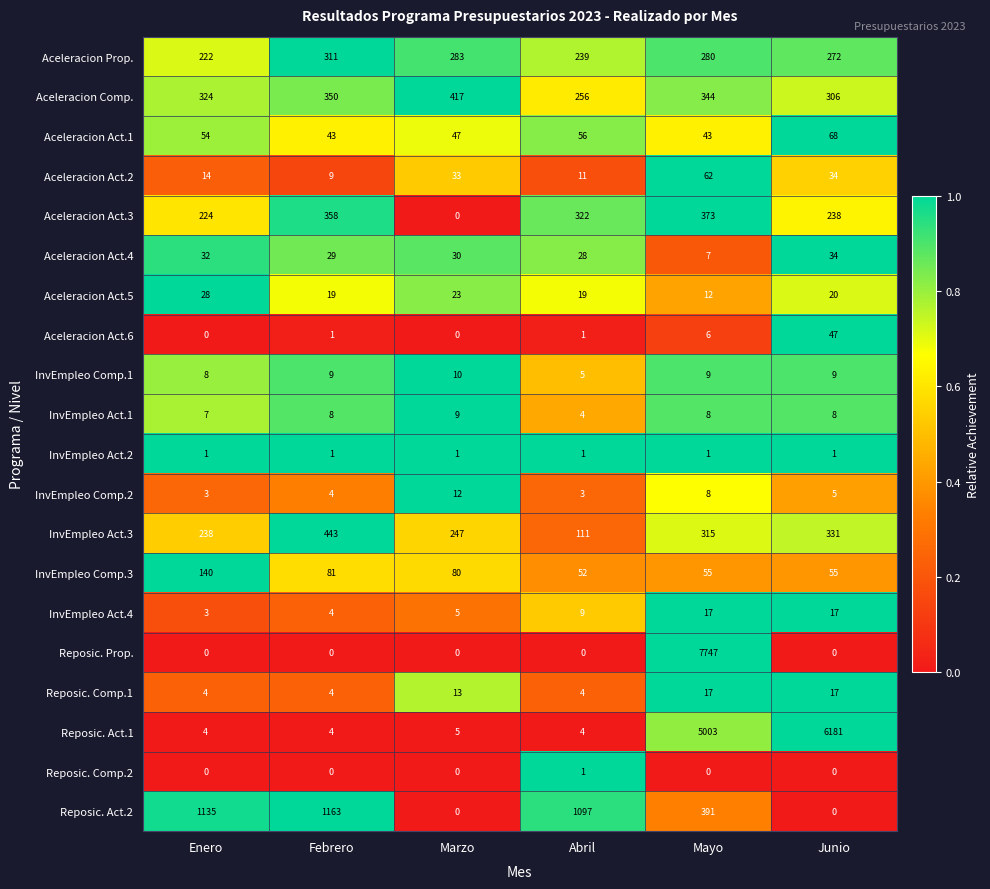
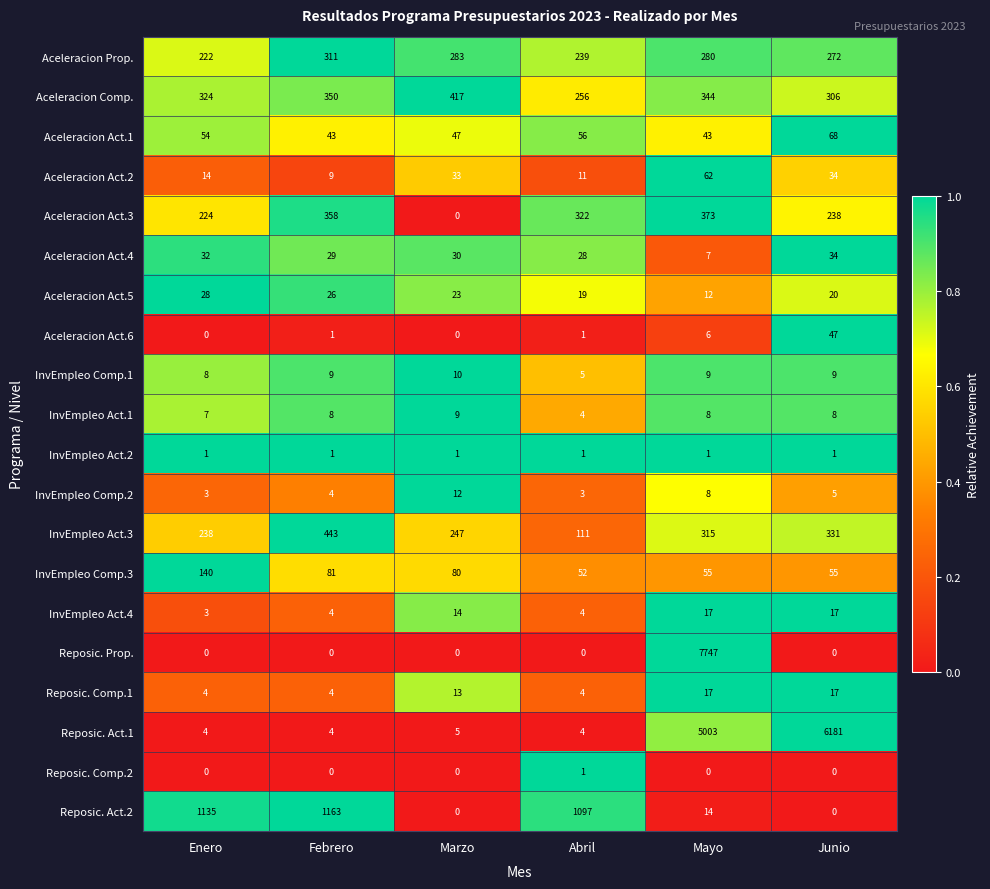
  {
    "Aceleracion Prop.": {
      "Enero": 222,
      "Febrero": 311,
      "Marzo": 283,
      "Abril": 239,
      "Mayo": 280,
      "Junio": 272
    },
    "Aceleracion Comp.": {
      "Enero": 324,
      "Febrero": 350,
      "Marzo": 417,
      "Abril": 256,
      "Mayo": 344,
      "Junio": 306
    },
    "Aceleracion Act.1": {
      "Enero": 54,
      "Febrero": 43,
      "Marzo": 47,
      "Abril": 56,
      "Mayo": 43,
      "Junio": 68
    },
    "Aceleracion Act.2": {
      "Enero": 14,
      "Febrero": 9,
      "Marzo": 33,
      "Abril": 11,
      "Mayo": 62,
      "Junio": 34
    },
    "Aceleracion Act.3": {
      "Enero": 224,
      "Febrero": 358,
      "Marzo": 0,
      "Abril": 322,
      "Mayo": 373,
      "Junio": 238
    },
    "Aceleracion Act.4": {
      "Enero": 32,
      "Febrero": 29,
      "Marzo": 30,
      "Abril": 28,
      "Mayo": 7,
      "Junio": 34
    },
    "Aceleracion Act.5": {
      "Enero": 28,
-     "Febrero": 19,
+     "Febrero": 26,
      "Marzo": 23,
      "Abril": 19,
      "Mayo": 12,
      "Junio": 20
    },
    "Aceleracion Act.6": {
      "Enero": 0,
      "Febrero": 1,
      "Marzo": 0,
      "Abril": 1,
      "Mayo": 6,
      "Junio": 47
    },
    "InvEmpleo Comp.1": {
      "Enero": 8,
      "Febrero": 9,
      "Marzo": 10,
      "Abril": 5,
      "Mayo": 9,
      "Junio": 9
    },
    "InvEmpleo Act.1": {
      "Enero": 7,
      "Febrero": 8,
      "Marzo": 9,
      "Abril": 4,
      "Mayo": 8,
      "Junio": 8
    },
    "InvEmpleo Act.2": {
      "Enero": 1,
      "Febrero": 1,
      "Marzo": 1,
      "Abril": 1,
      "Mayo": 1,
      "Junio": 1
    },
    "InvEmpleo Comp.2": {
      "Enero": 3,
      "Febrero": 4,
      "Marzo": 12,
      "Abril": 3,
      "Mayo": 8,
      "Junio": 5
    },
    "InvEmpleo Act.3": {
      "Enero": 238,
      "Febrero": 443,
      "Marzo": 247,
      "Abril": 111,
      "Mayo": 315,
      "Junio": 331
    },
    "InvEmpleo Comp.3": {
      "Enero": 140,
      "Febrero": 81,
      "Marzo": 80,
      "Abril": 52,
      "Mayo": 55,
      "Junio": 55
    },
    "InvEmpleo Act.4": {
      "Enero": 3,
      "Febrero": 4,
-     "Marzo": 5,
-     "Abril": 9,
+     "Marzo": 14,
+     "Abril": 4,
      "Mayo": 17,
      "Junio": 17
    },
    "Reposic. Prop.": {
      "Enero": 0,
      "Febrero": 0,
      "Marzo": 0,
      "Abril": 0,
      "Mayo": 7747,
      "Junio": 0
    },
    "Reposic. Comp.1": {
      "Enero": 4,
      "Febrero": 4,
      "Marzo": 13,
      "Abril": 4,
      "Mayo": 17,
      "Junio": 17
    },
    "Reposic. Act.1": {
      "Enero": 4,
      "Febrero": 4,
      "Marzo": 5,
      "Abril": 4,
      "Mayo": 5003,
      "Junio": 6181
    },
    "Reposic. Comp.2": {
      "Enero": 0,
      "Febrero": 0,
      "Marzo": 0,
      "Abril": 1,
      "Mayo": 0,
      "Junio": 0
    },
    "Reposic. Act.2": {
      "Enero": 1135,
      "Febrero": 1163,
      "Marzo": 0,
      "Abril": 1097,
-     "Mayo": 391,
+     "Mayo": 14,
      "Junio": 0
    }
  }
